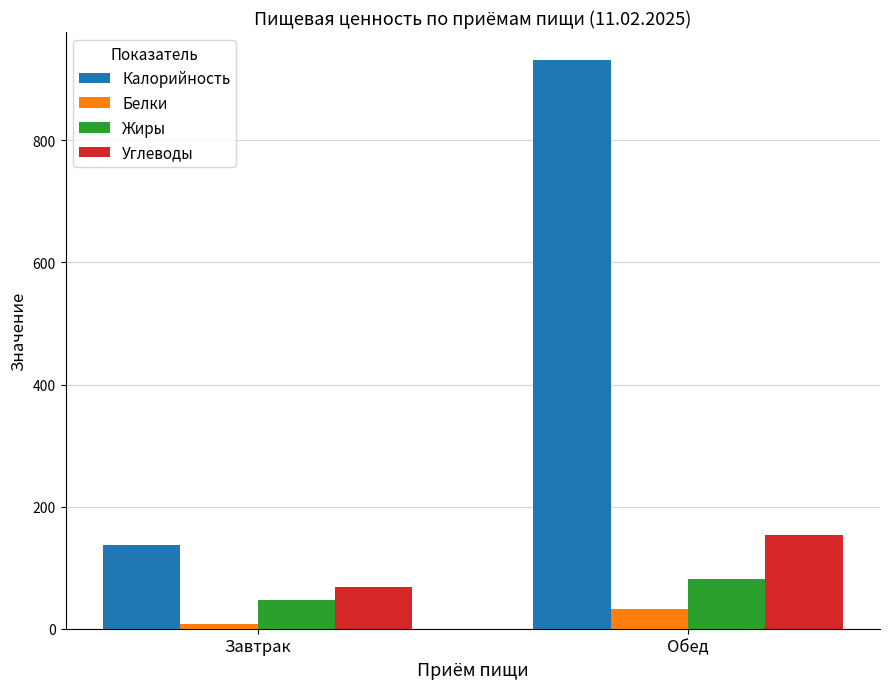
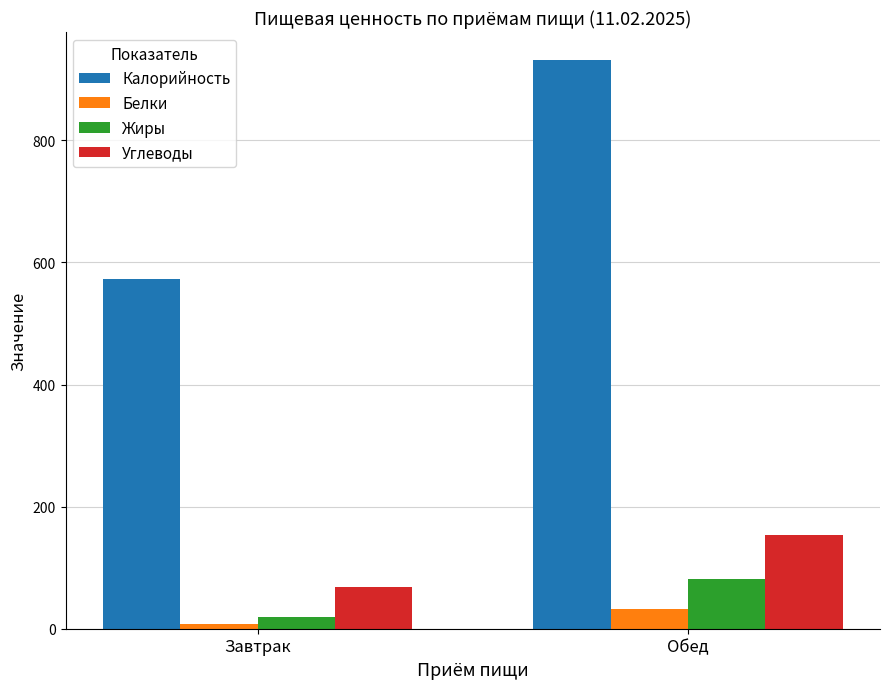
  {
    "Калорийность": {
-     "Завтрак": 140,
+     "Завтрак": 570,
      "Обед": 930
    },
    "Белки": {
      "Завтрак": 10,
      "Обед": 30
    },
    "Жиры": {
-     "Завтрак": 50,
+     "Завтрак": 20,
      "Обед": 80
    },
    "Углеводы": {
      "Завтрак": 70,
      "Обед": 150
    }
  }
